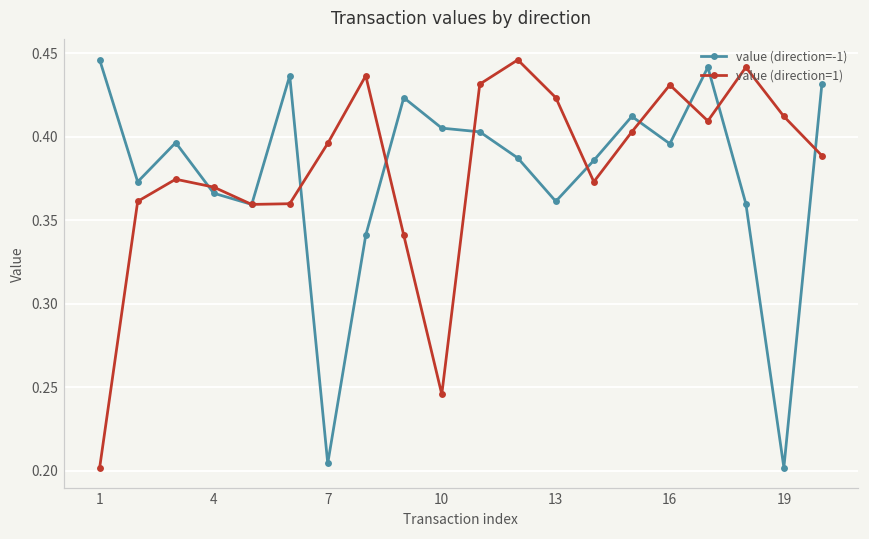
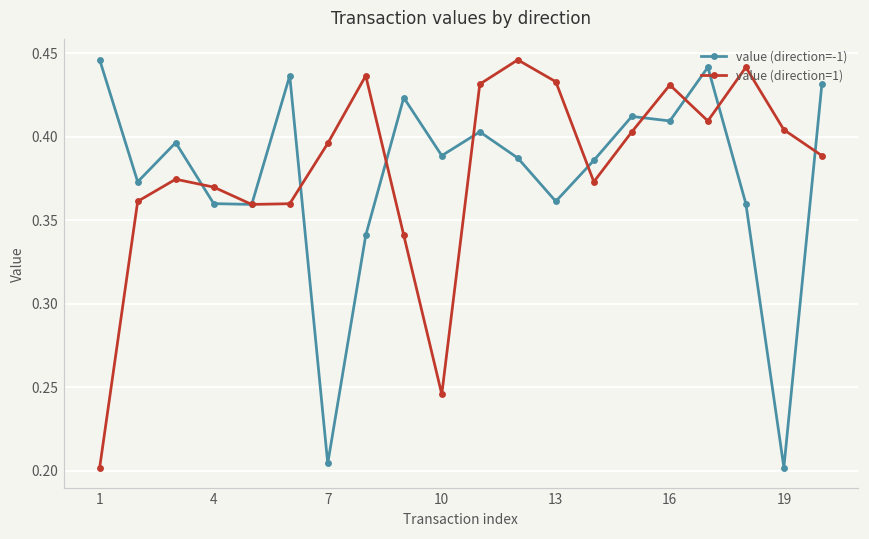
  {
    "value (direction=-1)": {
      "1": 0.446,
-     "4": 0.366,
+     "4": 0.360,
      "7": 0.204,
-     "10": 0.405,
+     "10": 0.389,
      "13": 0.361,
-     "16": 0.396,
+     "16": 0.409,
      "19": 0.202
    },
    "value (direction=1)": {
      "1": 0.202,
      "4": 0.370,
      "7": 0.396,
      "10": 0.246,
-     "13": 0.423,
+     "13": 0.433,
      "16": 0.431,
-     "19": 0.412
+     "19": 0.404
    }
  }
